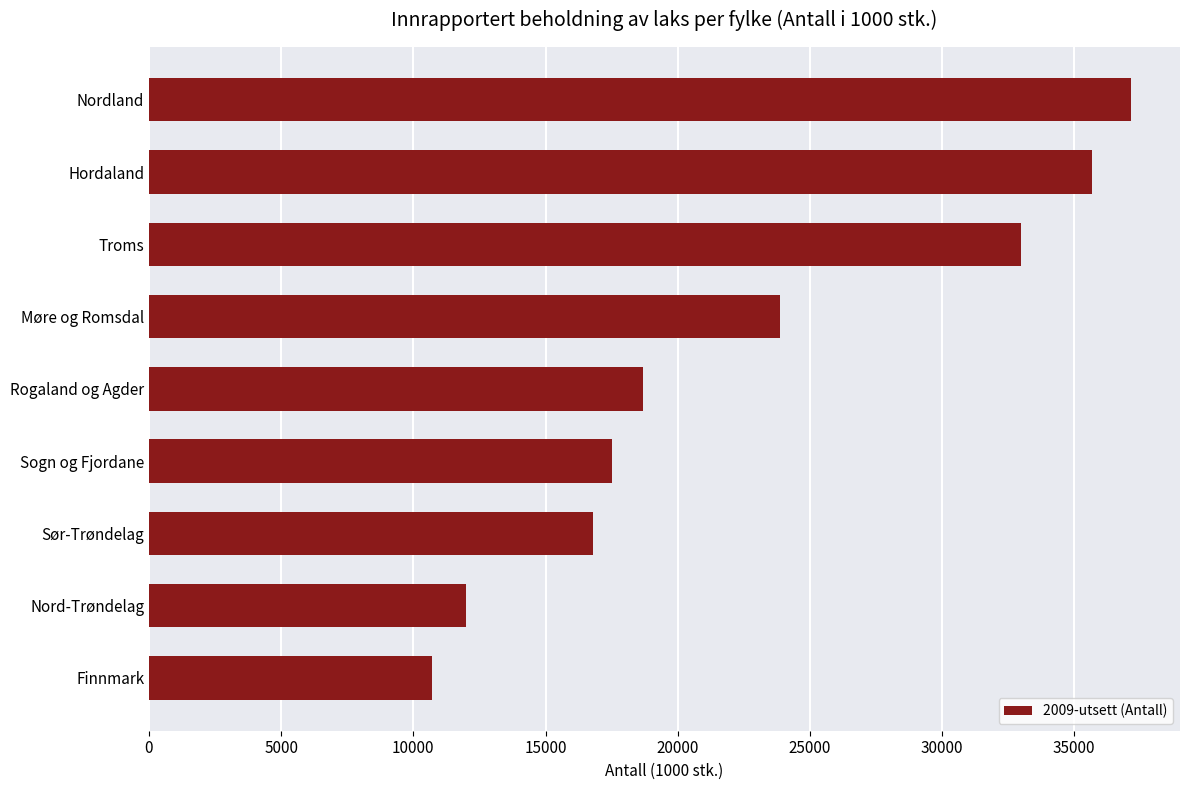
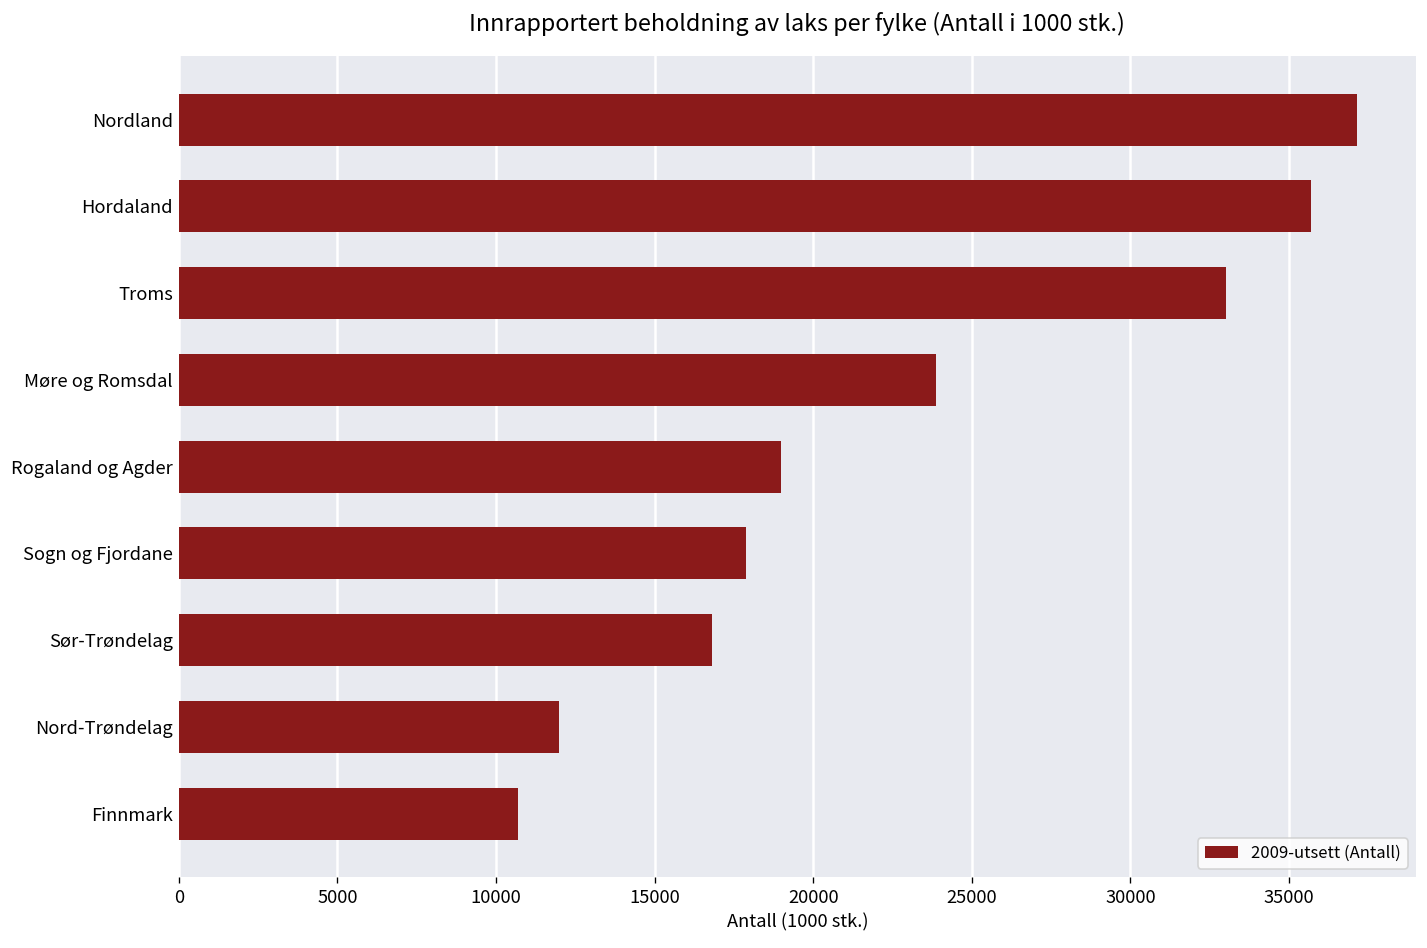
  {
    "Nordland": 37100,
    "Hordaland": 35700,
    "Troms": 33000,
    "Møre og Romsdal": 23900,
-   "Rogaland og Agder": 18700,
-   "Sogn og Fjordane": 17500,
+   "Rogaland og Agder": 19000,
+   "Sogn og Fjordane": 17900,
    "Sør-Trøndelag": 16800,
    "Nord-Trøndelag": 12000,
    "Finnmark": 10700
  }
